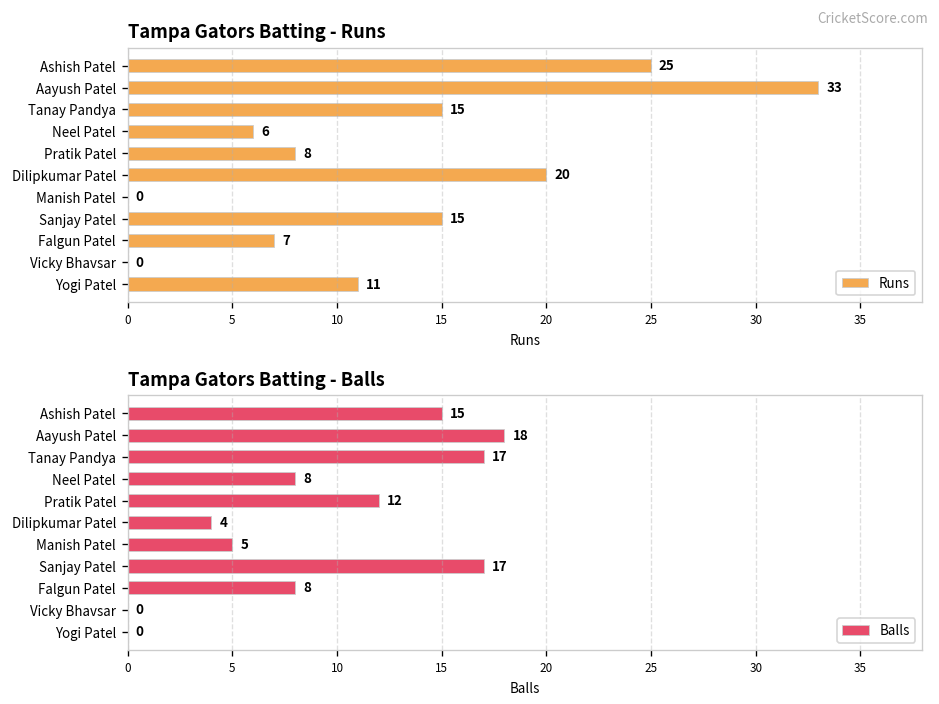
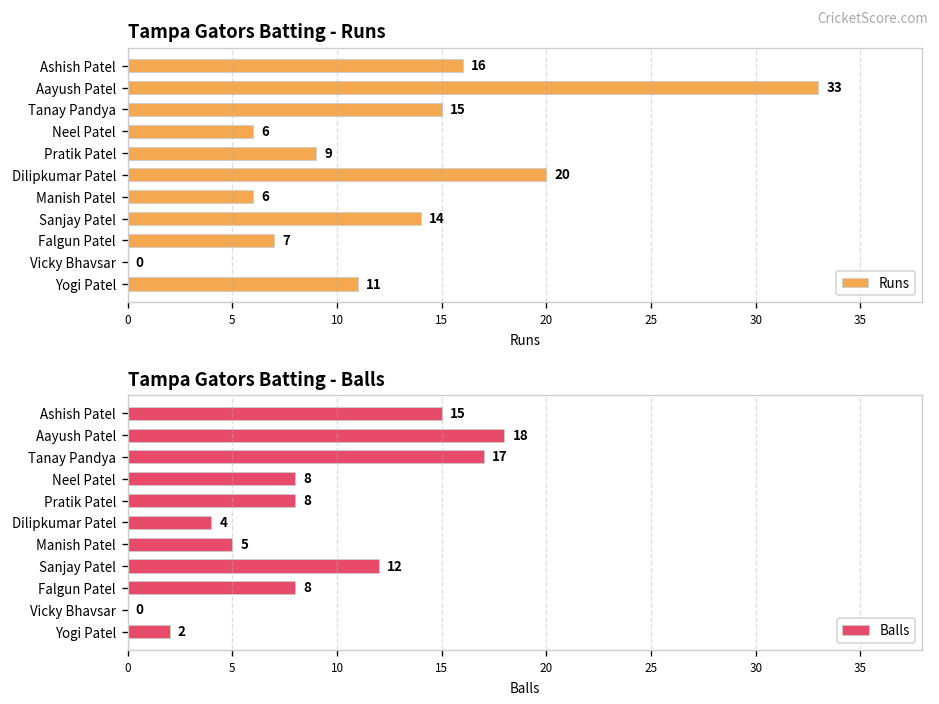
  {
    "Tampa Gators Batting - Runs": {
-     "Ashish Patel": 25,
+     "Ashish Patel": 16,
      "Aayush Patel": 33,
      "Tanay Pandya": 15,
      "Neel Patel": 6,
-     "Pratik Patel": 8,
+     "Pratik Patel": 9,
      "Dilipkumar Patel": 20,
-     "Manish Patel": 0,
-     "Sanjay Patel": 15,
+     "Manish Patel": 6,
+     "Sanjay Patel": 14,
      "Falgun Patel": 7,
      "Vicky Bhavsar": 0,
      "Yogi Patel": 11
    },
    "Tampa Gators Batting - Balls": {
      "Ashish Patel": 15,
      "Aayush Patel": 18,
      "Tanay Pandya": 17,
      "Neel Patel": 8,
-     "Pratik Patel": 12,
+     "Pratik Patel": 8,
      "Dilipkumar Patel": 4,
      "Manish Patel": 5,
-     "Sanjay Patel": 17,
+     "Sanjay Patel": 12,
      "Falgun Patel": 8,
      "Vicky Bhavsar": 0,
-     "Yogi Patel": 0
+     "Yogi Patel": 2
    }
  }
